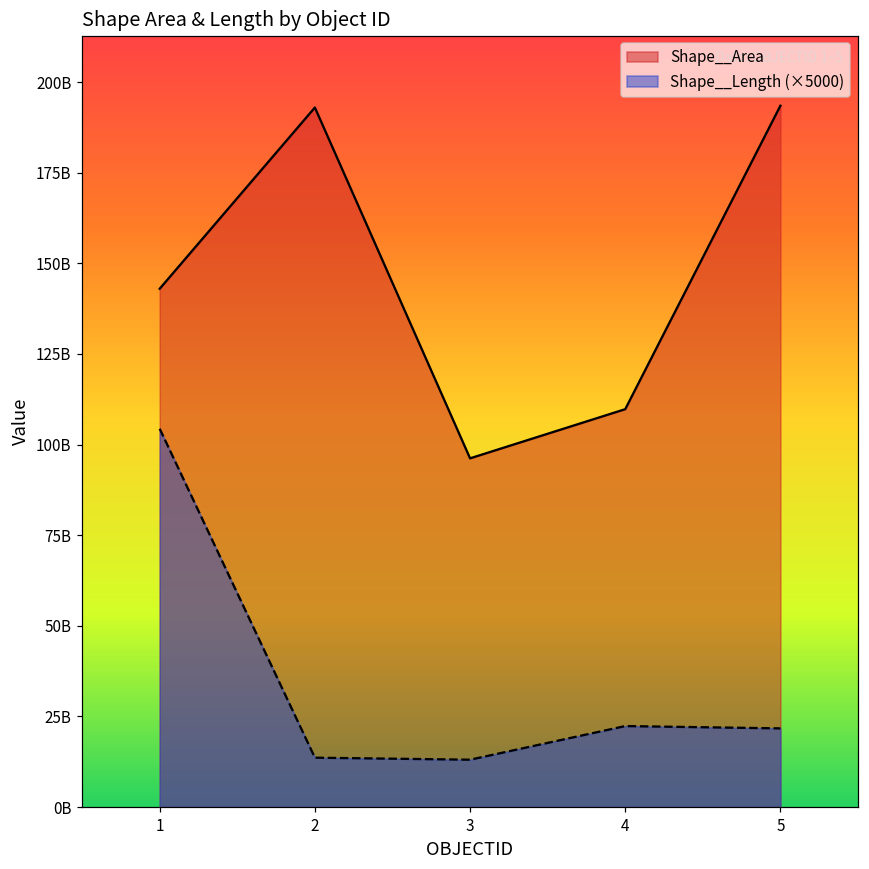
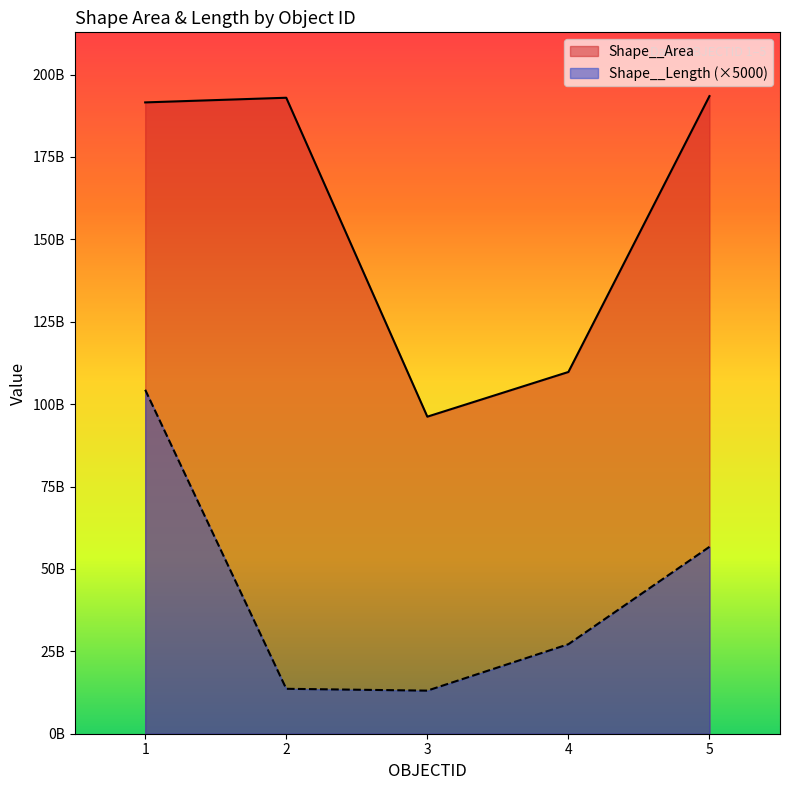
  {
    "Shape__Area": {
-     "1": 143000000000,
+     "1": 192000000000,
      "2": 193000000000,
      "3": 96000000000,
      "4": 110000000000,
      "5": 193000000000
    },
    "Shape__Length (×5000)": {
      "1": 104000000000,
      "2": 14000000000,
      "3": 13000000000,
-     "4": 22000000000,
-     "5": 22000000000
+     "4": 27000000000,
+     "5": 57000000000
    }
  }
